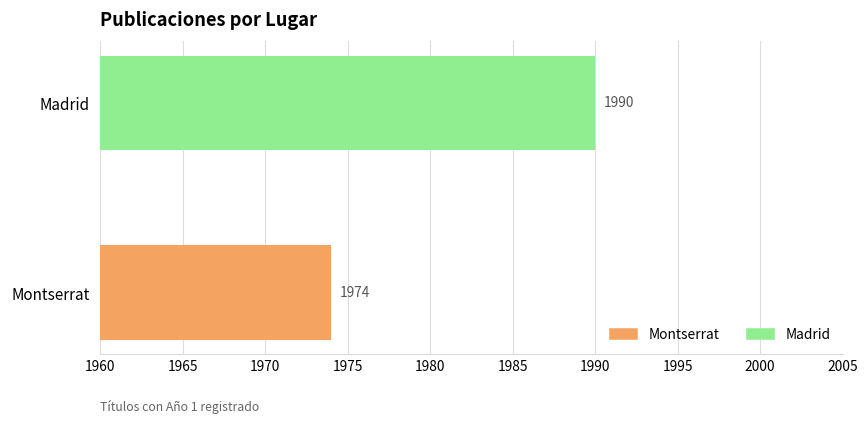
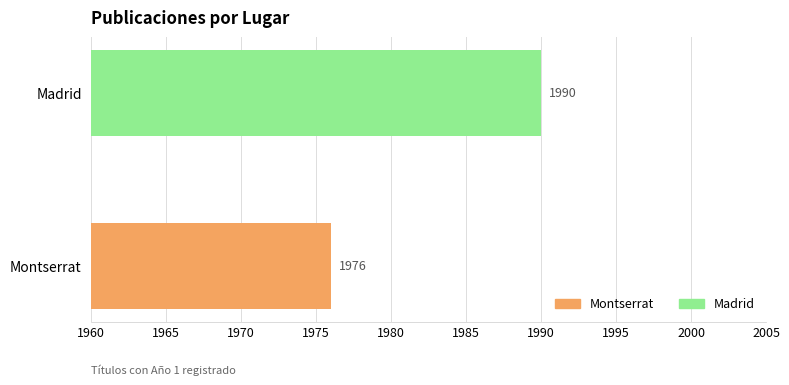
  {
    "Madrid": 1990,
-   "Montserrat": 1974
+   "Montserrat": 1976
  }
